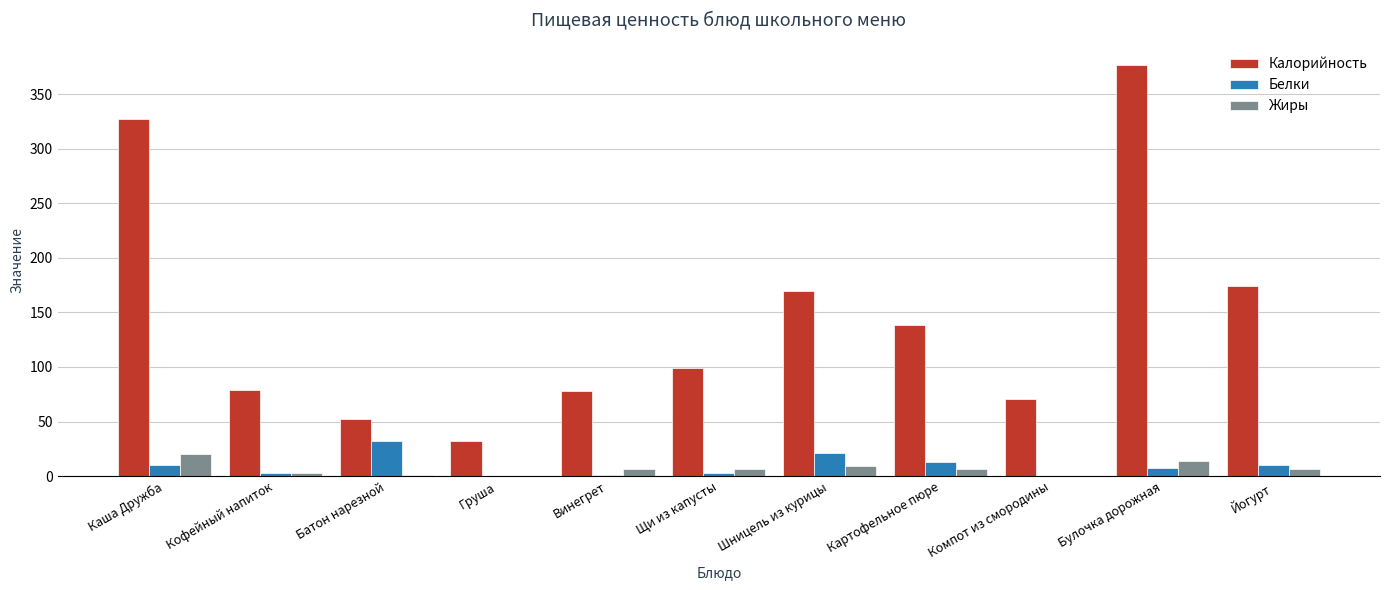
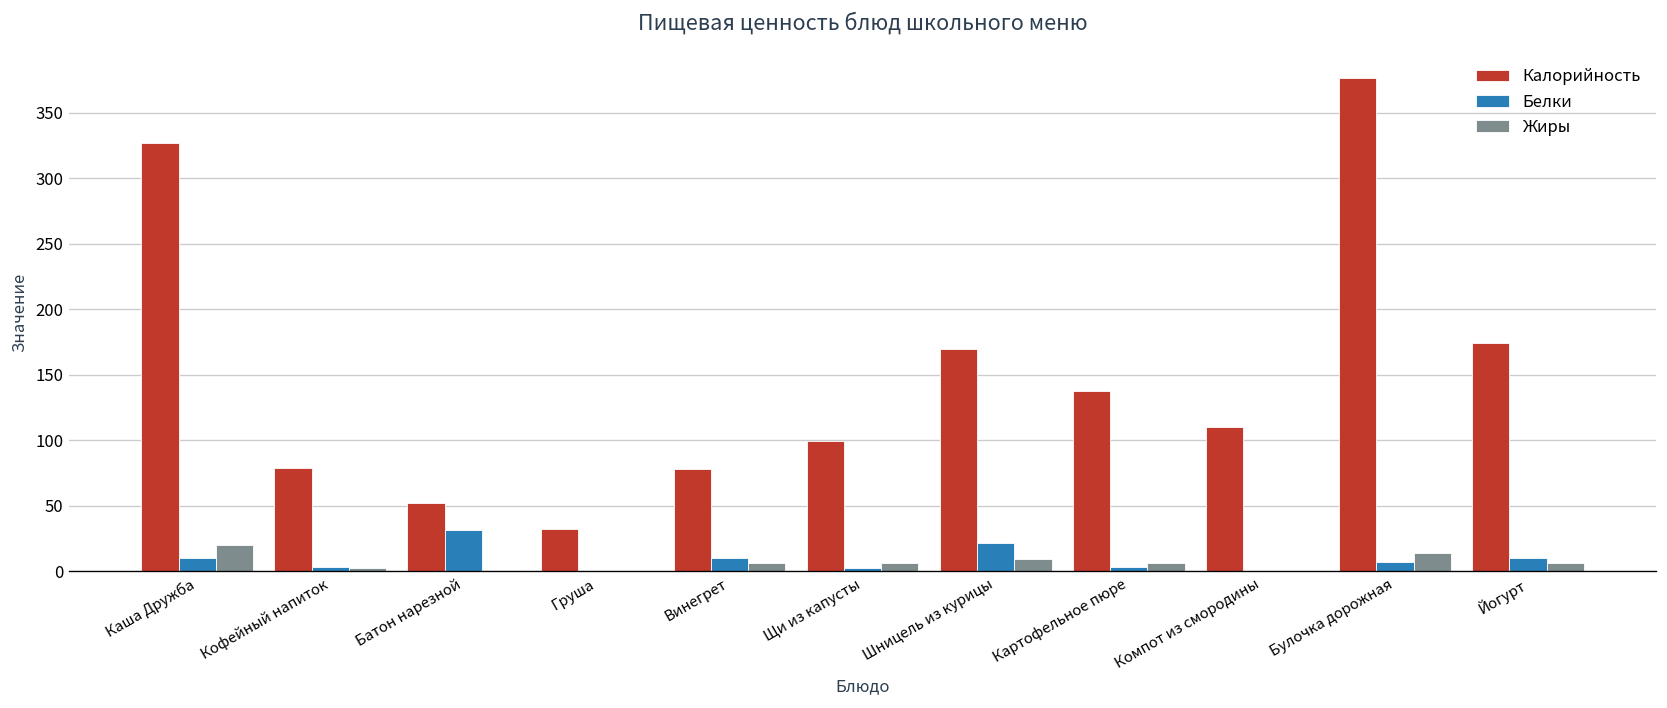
  {
    "Калорийность": {
      "Каша Дружба": 327,
      "Кофейный напиток": 79,
      "Батон нарезной": 52,
      "Груша": 32,
      "Винегрет": 78,
      "Щи из капусты": 99,
      "Шницель из курицы": 170,
      "Картофельное пюре": 138,
-     "Компот из смородины": 71,
+     "Компот из смородины": 110,
      "Булочка дорожная": 377,
      "Йогурт": 174
    },
    "Белки": {
      "Каша Дружба": 10,
      "Кофейный напиток": 3,
      "Батон нарезной": 32,
-     "Винегрет": 1,
+     "Винегрет": 10,
      "Щи из капусты": 3,
      "Шницель из курицы": 22,
-     "Картофельное пюре": 13,
+     "Картофельное пюре": 3,
      "Булочка дорожная": 7,
      "Йогурт": 10
    },
    "Жиры": {
      "Каша Дружба": 21,
      "Кофейный напиток": 3,
      "Винегрет": 6,
      "Щи из капусты": 7,
      "Шницель из курицы": 10,
      "Картофельное пюре": 7,
      "Булочка дорожная": 14,
      "Йогурт": 6
    }
  }
